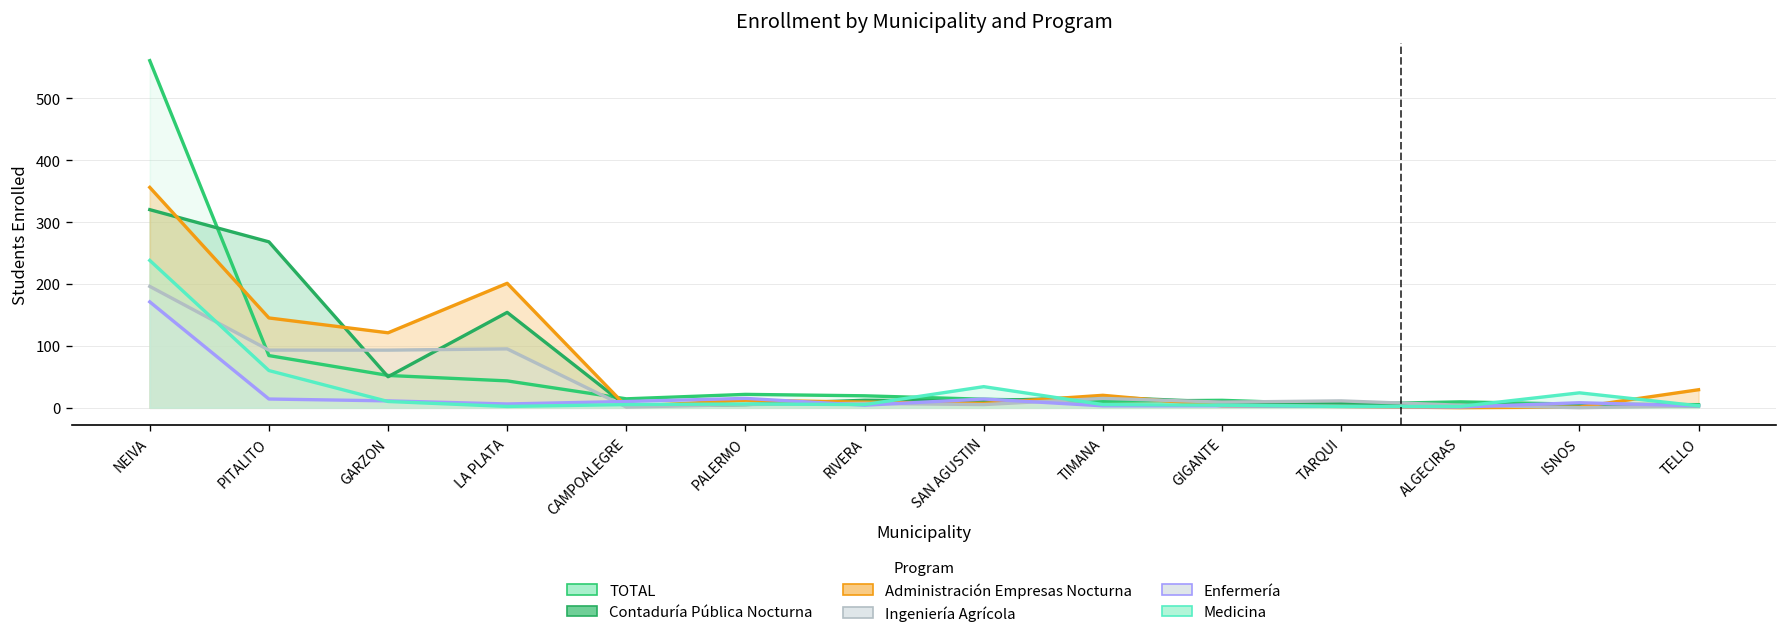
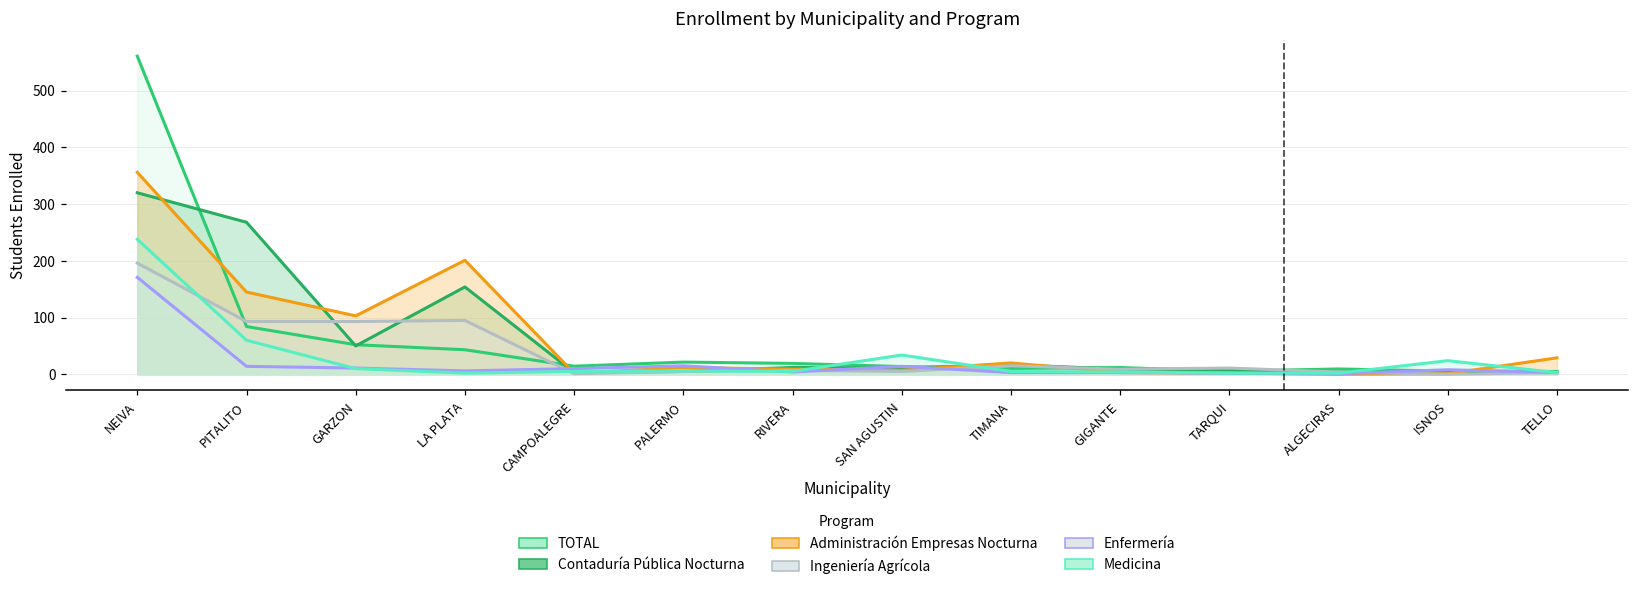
  {
    "Administración Empresas Nocturna": {
      "NEIVA": 360,
      "PITALITO": 150,
-     "GARZON": 120,
+     "GARZON": 100,
      "LA PLATA": 200,
      "TELLO": 30
    }
  }
